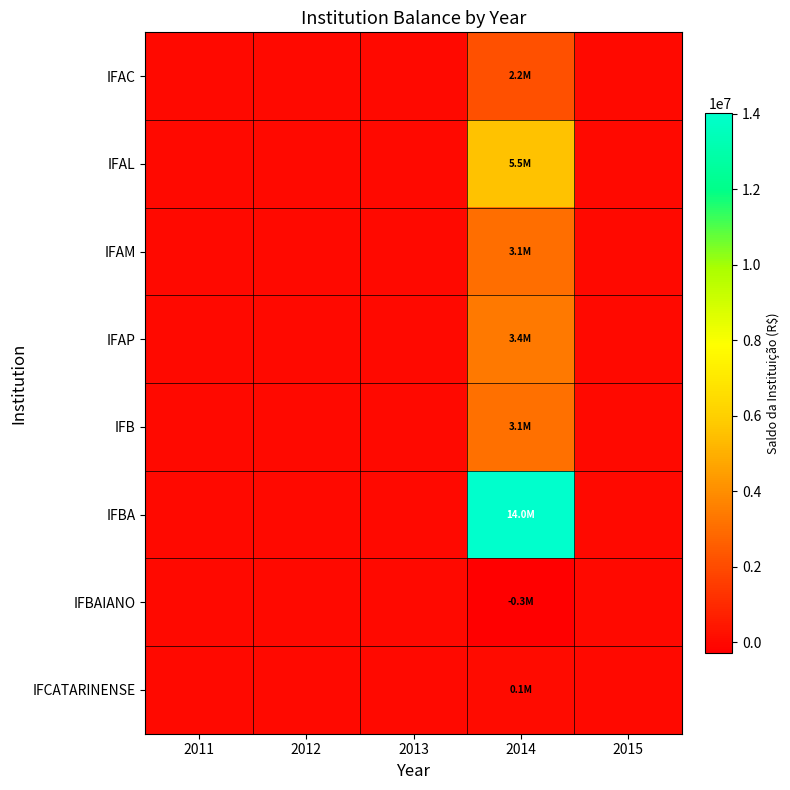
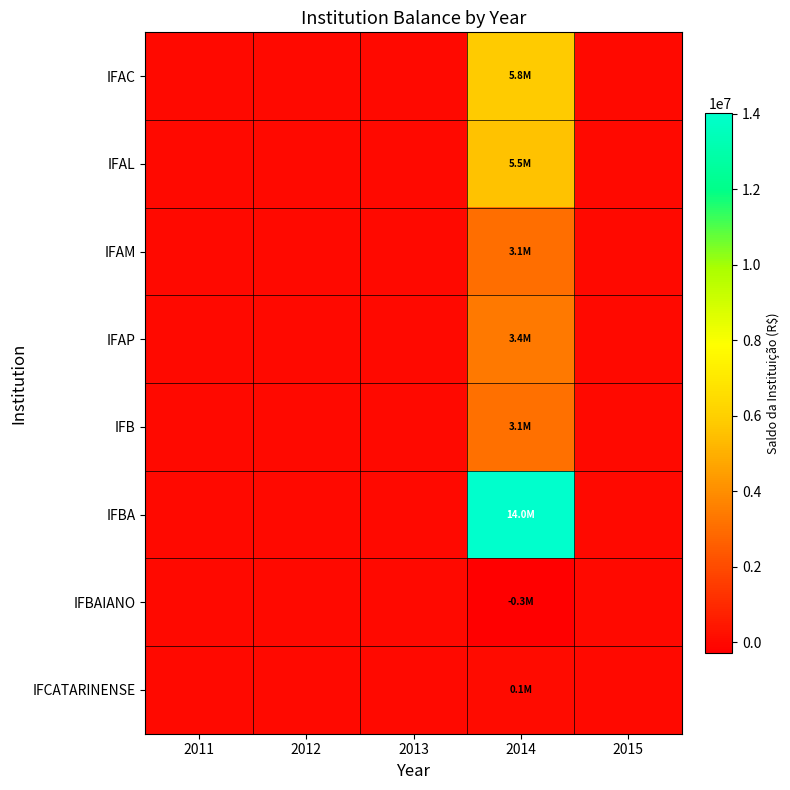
  {
    "IFAC": {
-     "2014": "2.2M"
+     "2014": "5.8M"
    },
    "IFAL": {
      "2014": "5.5M"
    },
    "IFAM": {
      "2014": "3.1M"
    },
    "IFAP": {
      "2014": "3.4M"
    },
    "IFB": {
      "2014": "3.1M"
    },
    "IFBA": {
      "2014": "14.0M"
    },
    "IFBAIANO": {
      "2014": "-0.3M"
    },
    "IFCATARINENSE": {
      "2014": "0.1M"
    }
  }
